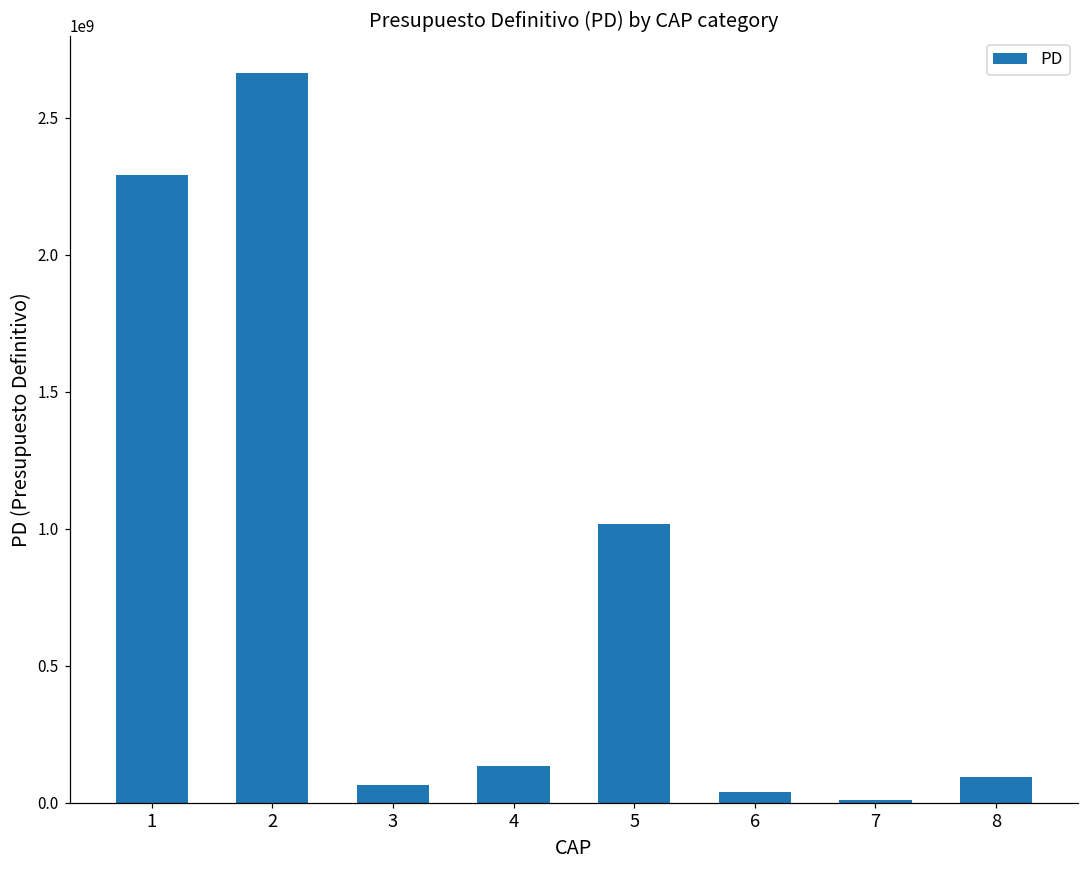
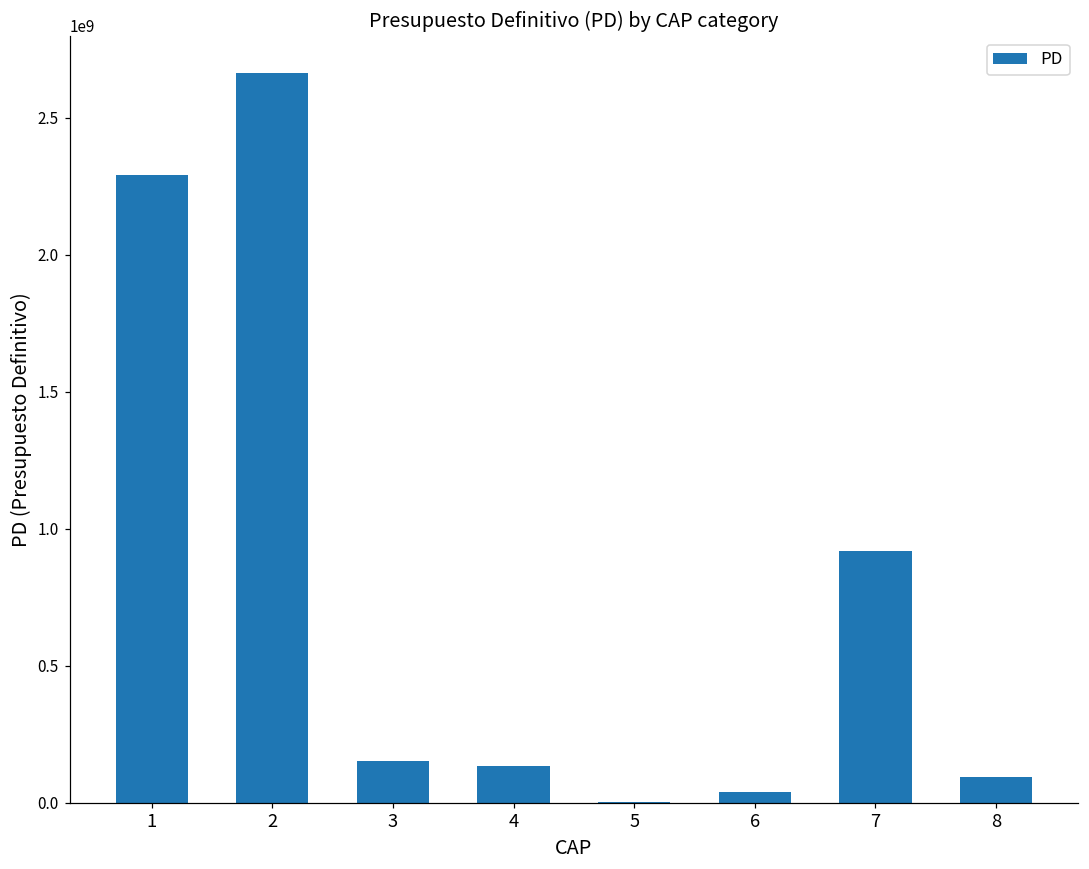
  {
    "1": 2290000000,
    "2": 2660000000,
-   "3": 60000000,
+   "3": 150000000,
    "4": 130000000,
-   "5": 1020000000,
+   "5": 0,
    "6": 40000000,
-   "7": 10000000,
+   "7": 920000000,
    "8": 100000000
  }
